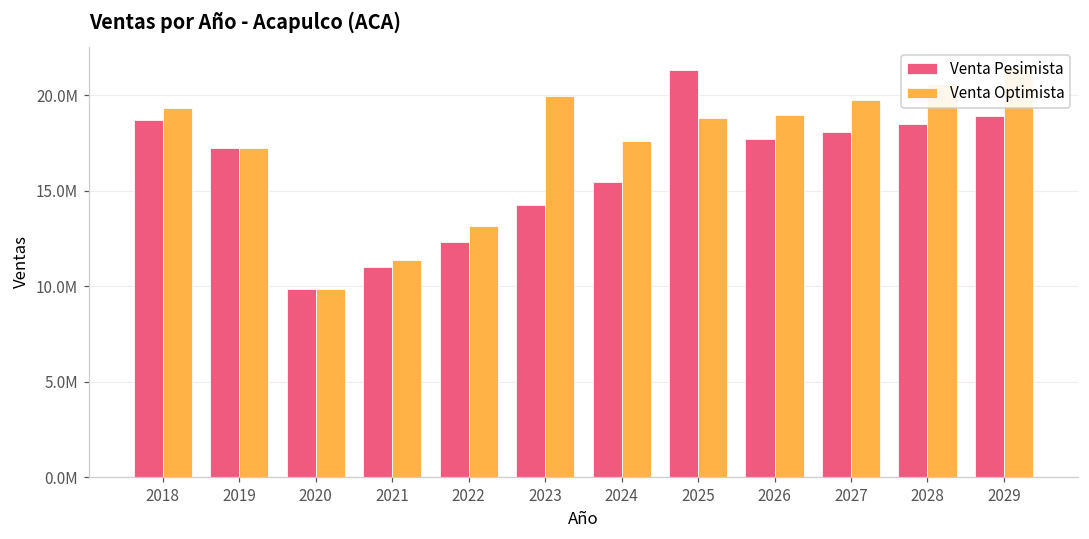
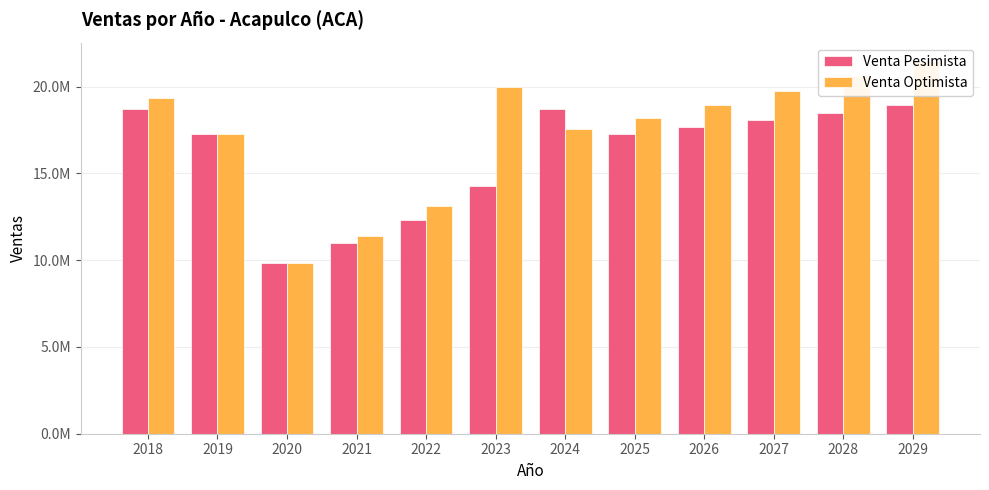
  {
    "Venta Pesimista": {
      "2018": 18700000,
      "2019": 17300000,
      "2020": 9800000,
      "2021": 11000000,
      "2022": 12300000,
      "2023": 14300000,
-     "2024": 15400000,
-     "2025": 21300000,
+     "2024": 18700000,
+     "2025": 17300000,
      "2026": 17700000,
      "2027": 18100000,
      "2028": 18500000,
      "2029": 18900000
    },
    "Venta Optimista": {
      "2018": 19300000,
      "2019": 17300000,
      "2020": 9800000,
      "2021": 11400000,
      "2022": 13100000,
      "2023": 20000000,
      "2024": 17600000,
-     "2025": 18800000,
+     "2025": 18200000,
      "2026": 19000000,
      "2027": 19800000
    }
  }
